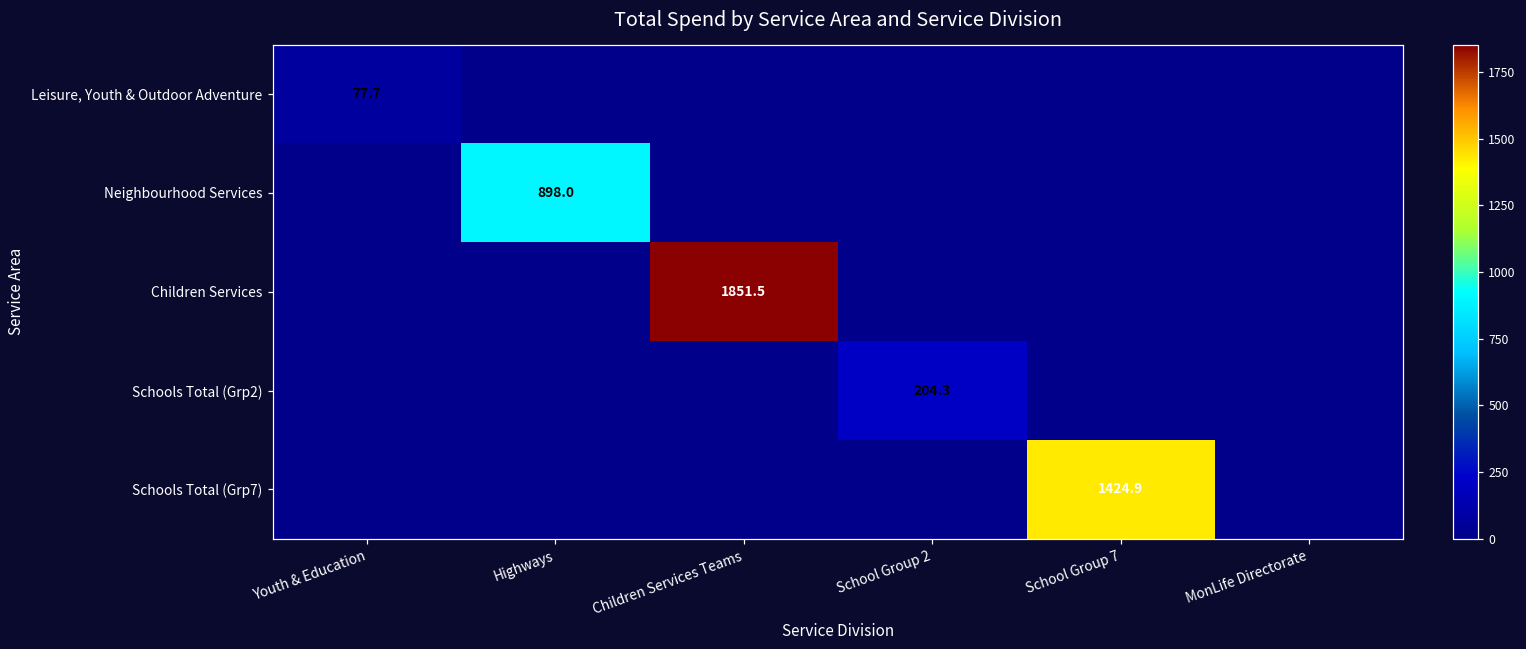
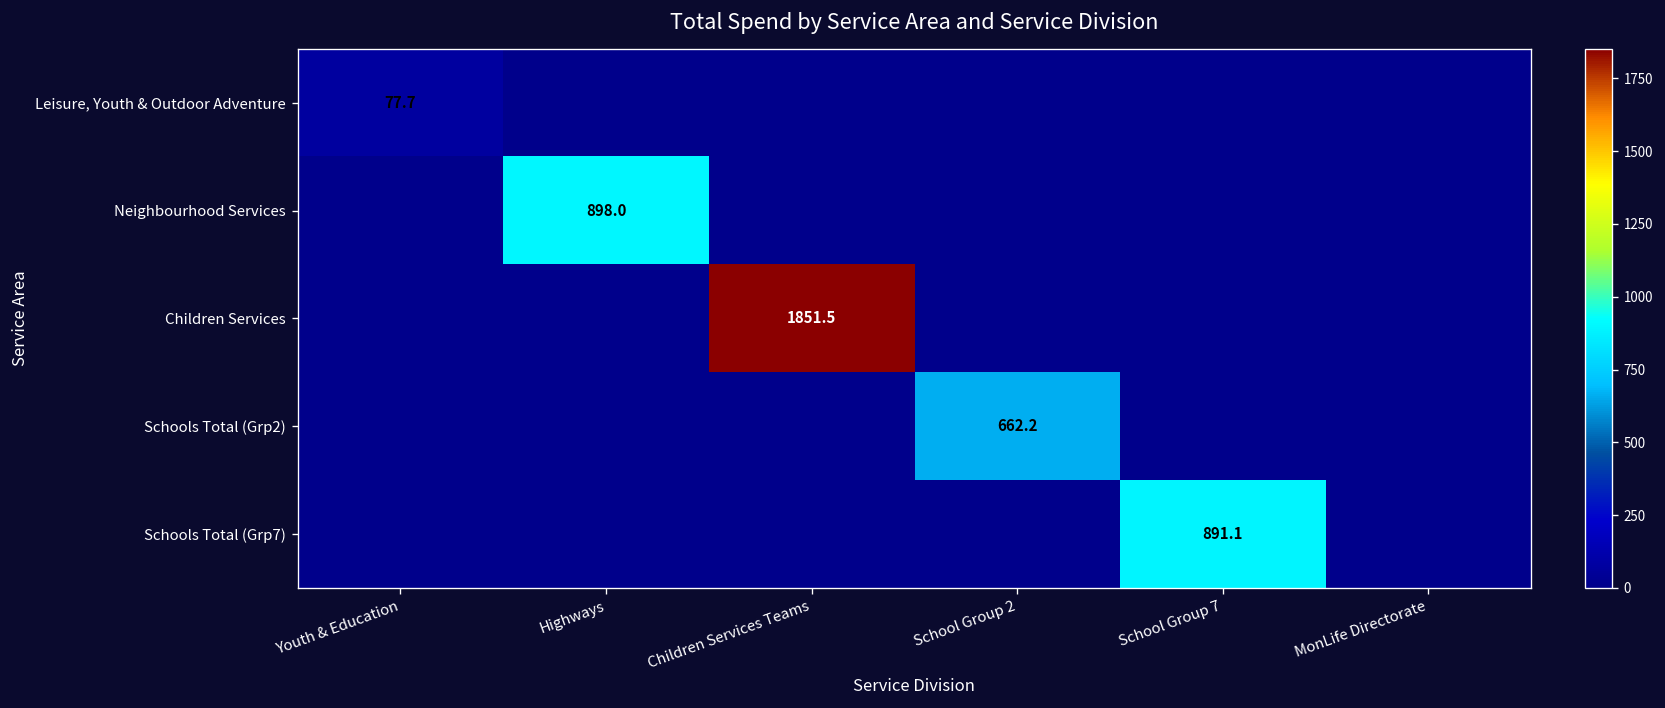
  {
    "Leisure, Youth & Outdoor Adventure": {
      "Youth & Education": 77.7
    },
    "Neighbourhood Services": {
      "Highways": 898.0
    },
    "Children Services": {
      "Children Services Teams": 1851.5
    },
    "Schools Total (Grp2)": {
-     "School Group 2": 204.3
+     "School Group 2": 662.2
    },
    "Schools Total (Grp7)": {
-     "School Group 7": 1424.9
+     "School Group 7": 891.1
    }
  }
